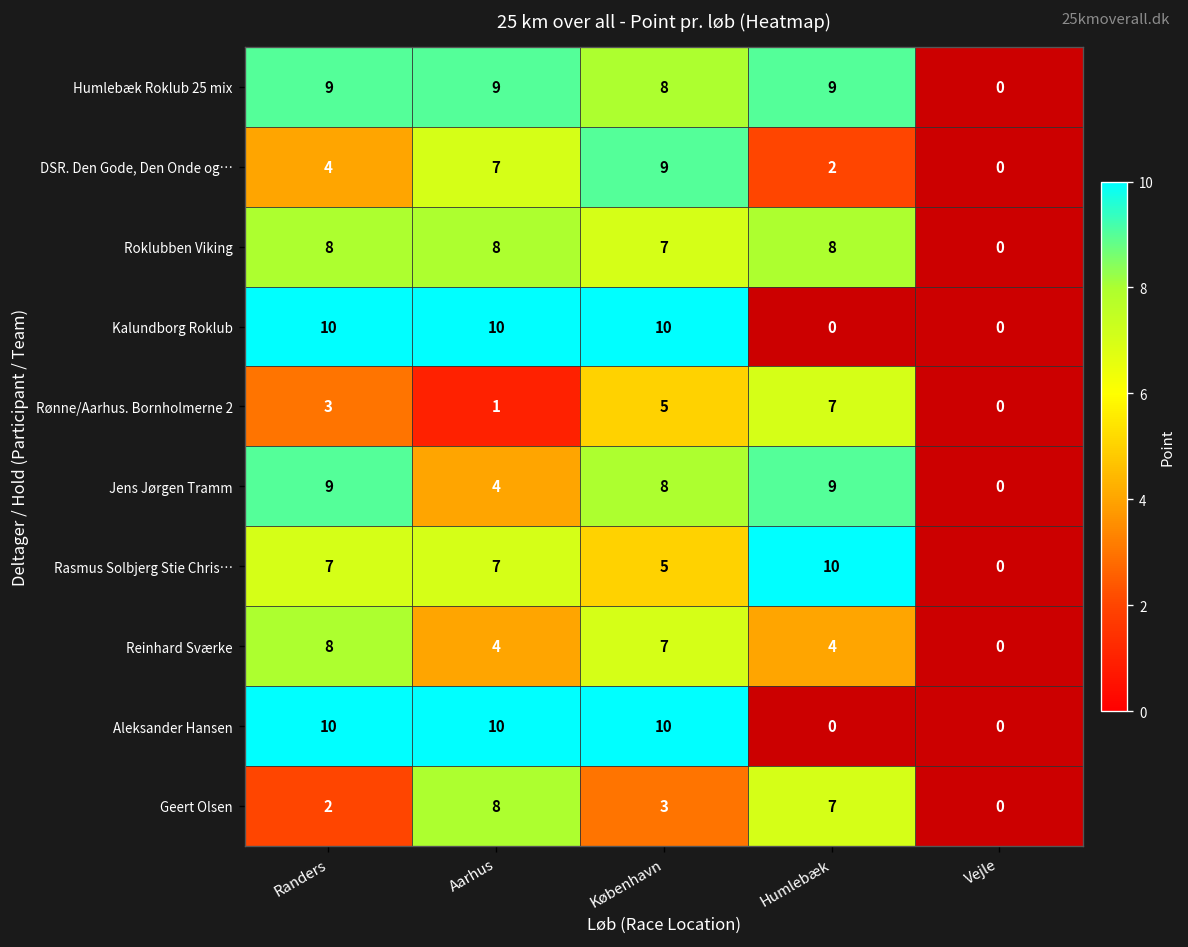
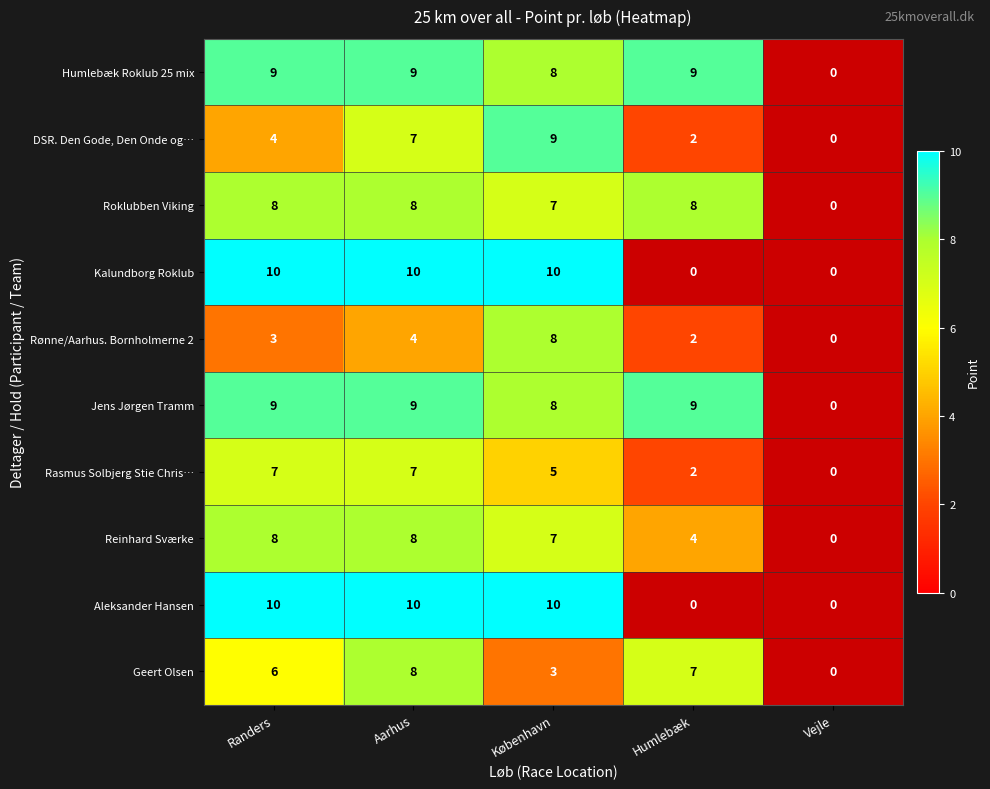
  {
    "Humlebæk Roklub 25 mix": {
      "Randers": 9,
      "Aarhus": 9,
      "København": 8,
      "Humlebæk": 9
    },
    "DSR. Den Gode, Den Onde og…": {
      "Randers": 4,
      "Aarhus": 7,
      "København": 9,
      "Humlebæk": 2
    },
    "Roklubben Viking": {
      "Randers": 8,
      "Aarhus": 8,
      "København": 7,
      "Humlebæk": 8
    },
    "Kalundborg Roklub": {
      "Randers": 10,
      "Aarhus": 10,
      "København": 10
    },
    "Rønne/Aarhus. Bornholmerne 2": {
      "Randers": 3,
-     "Aarhus": 1,
-     "København": 5,
-     "Humlebæk": 7
+     "Aarhus": 4,
+     "København": 8,
+     "Humlebæk": 2
    },
    "Jens Jørgen Tramm": {
      "Randers": 9,
-     "Aarhus": 4,
+     "Aarhus": 9,
      "København": 8,
      "Humlebæk": 9
    },
    "Rasmus Solbjerg Stie Chris…": {
      "Randers": 7,
      "Aarhus": 7,
      "København": 5,
-     "Humlebæk": 10
+     "Humlebæk": 2
    },
    "Reinhard Sværke": {
      "Randers": 8,
-     "Aarhus": 4,
+     "Aarhus": 8,
      "København": 7,
      "Humlebæk": 4
    },
    "Aleksander Hansen": {
      "Randers": 10,
      "Aarhus": 10,
      "København": 10
    },
    "Geert Olsen": {
-     "Randers": 2,
+     "Randers": 6,
      "Aarhus": 8,
      "København": 3,
      "Humlebæk": 7
    }
  }
